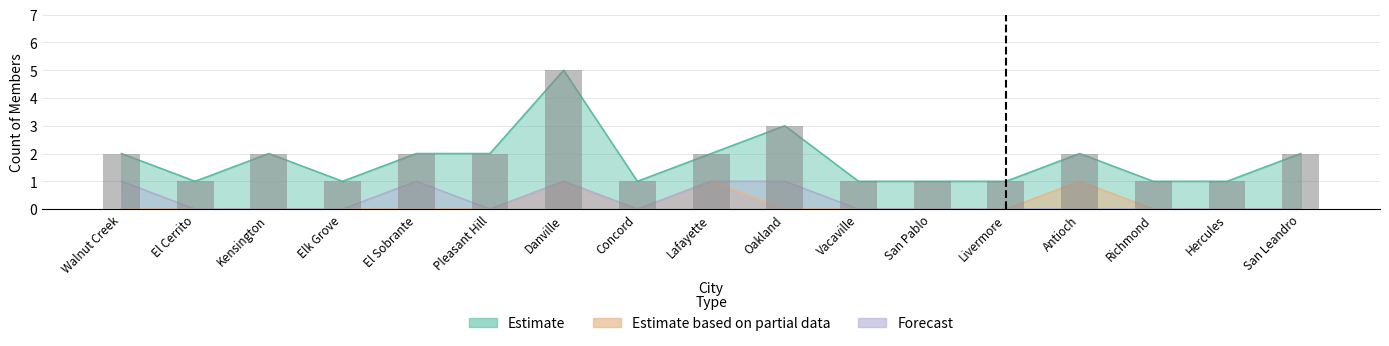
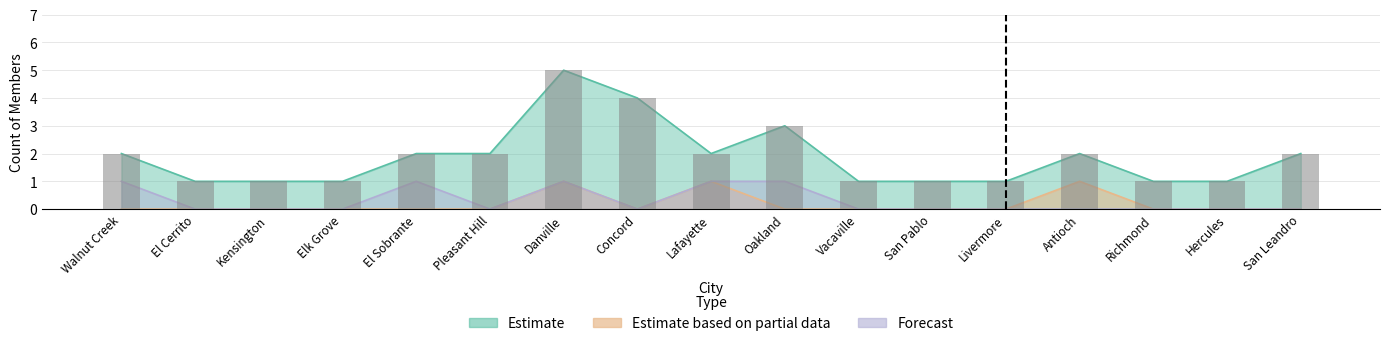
  {
    "Estimate": {
      "Walnut Creek": 2,
      "El Cerrito": 1,
-     "Kensington": 2,
+     "Kensington": 1,
      "Elk Grove": 1,
      "El Sobrante": 2,
      "Pleasant Hill": 2,
      "Danville": 5,
-     "Concord": 1,
+     "Concord": 4,
      "Lafayette": 2,
      "Oakland": 3,
      "Vacaville": 1,
      "San Pablo": 1,
      "Livermore": 1,
      "Antioch": 2,
      "Richmond": 1,
      "Hercules": 1,
      "San Leandro": 2
    },
    "Estimate based on partial data": {
      "Walnut Creek": 0,
      "El Sobrante": 0,
      "Oakland": 0,
      "Antioch": 1
    },
    "Forecast": {
      "Walnut Creek": 1,
      "El Sobrante": 1,
      "Oakland": 1,
      "Antioch": 0
    }
  }
